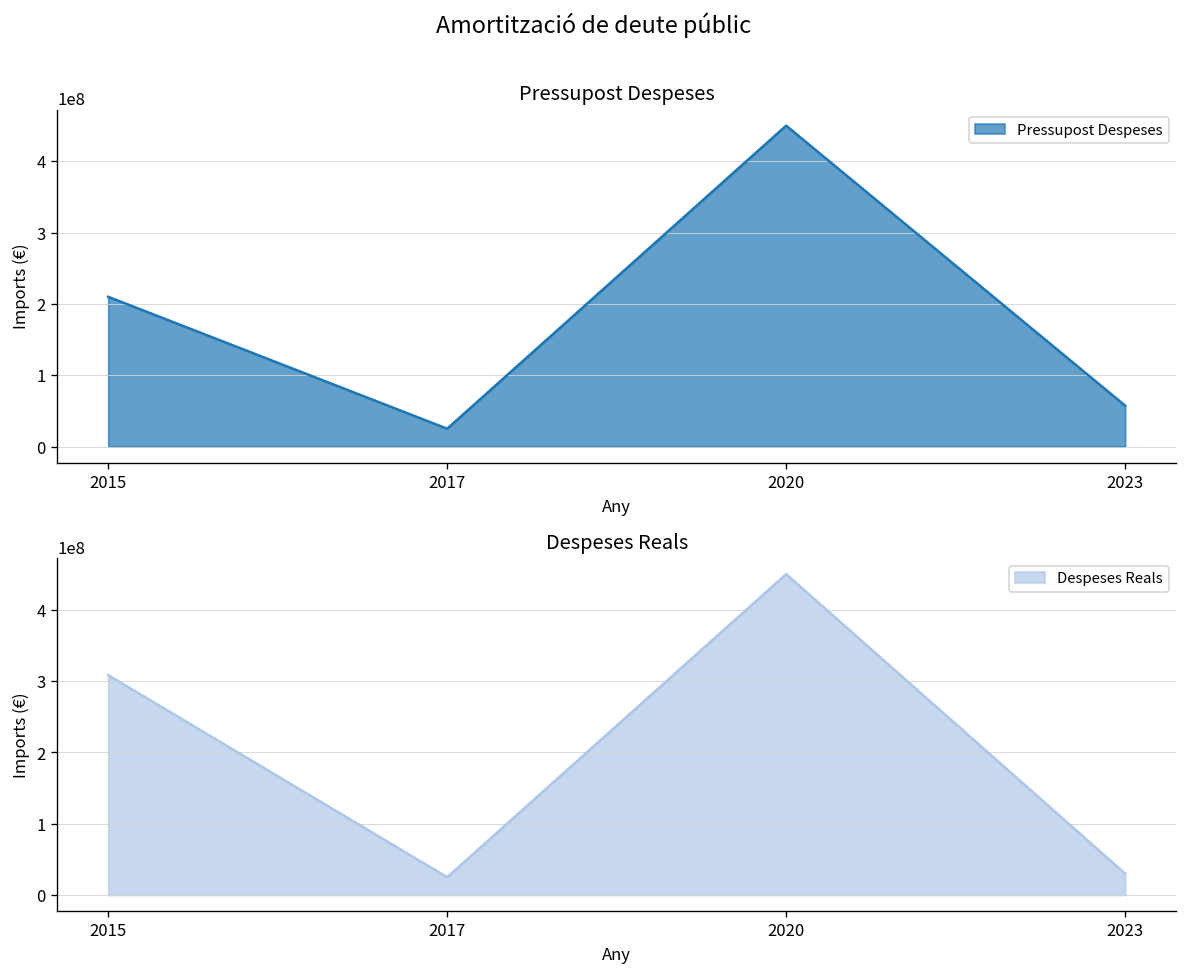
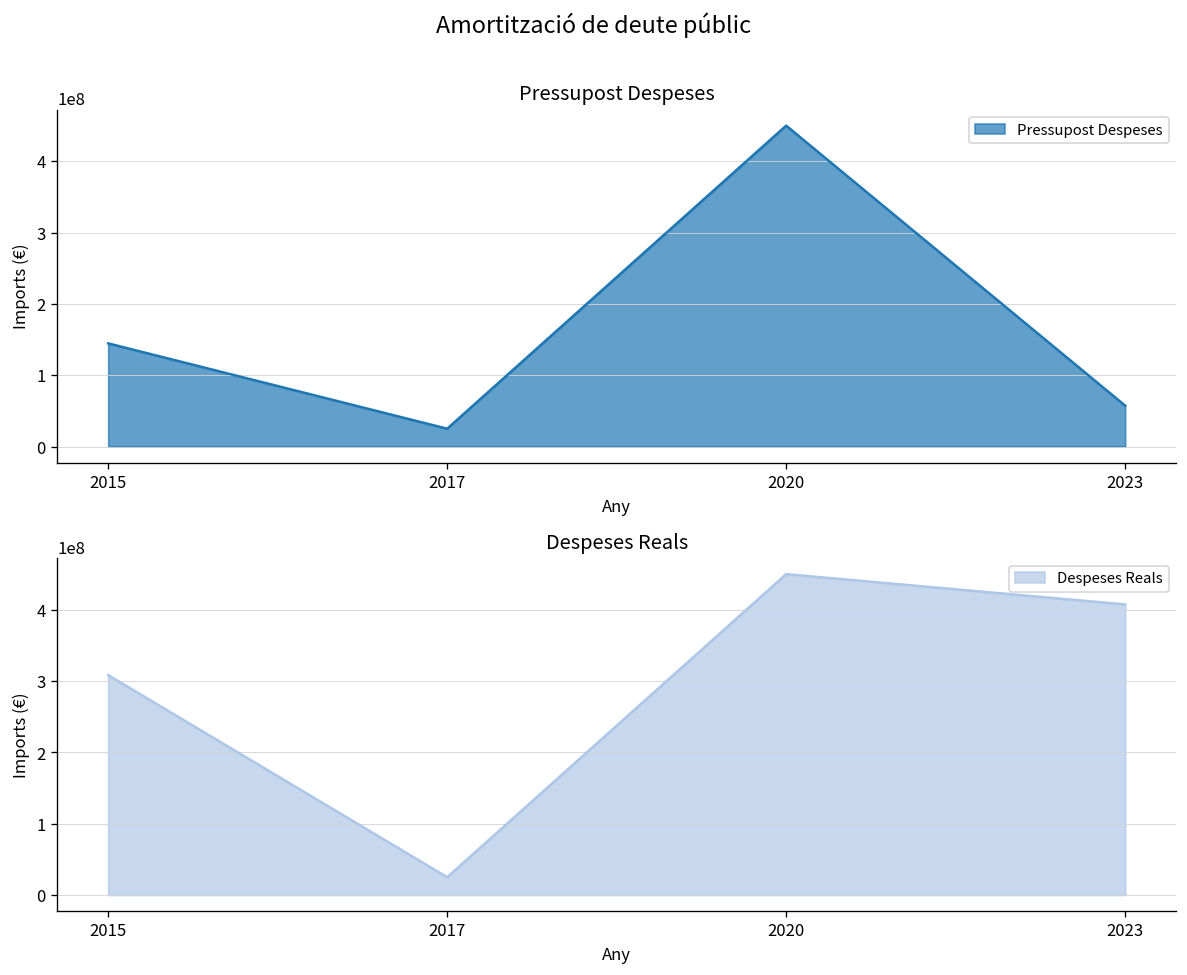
  {
    "Pressupost Despeses": {
-     "2015": 210000000,
+     "2015": 140000000,
      "2017": 30000000,
      "2020": 450000000,
      "2023": 60000000
    },
    "Despeses Reals": {
      "2015": 310000000,
      "2017": 30000000,
      "2020": 450000000,
-     "2023": 30000000
+     "2023": 410000000
    }
  }
